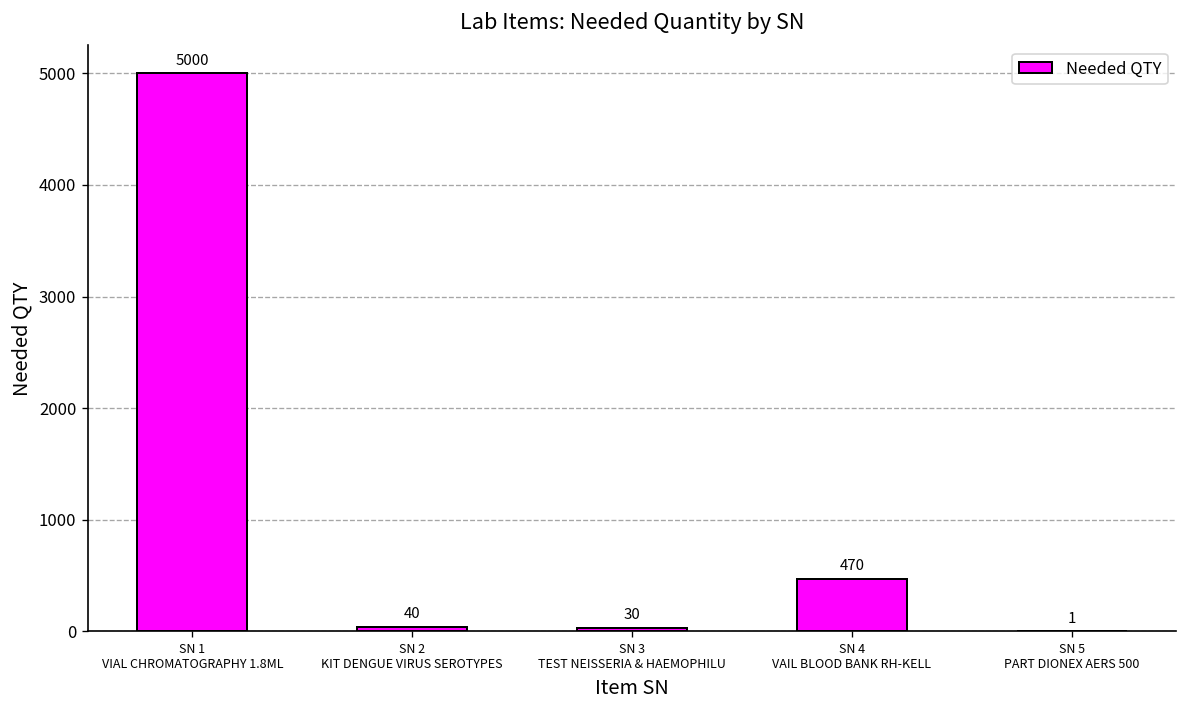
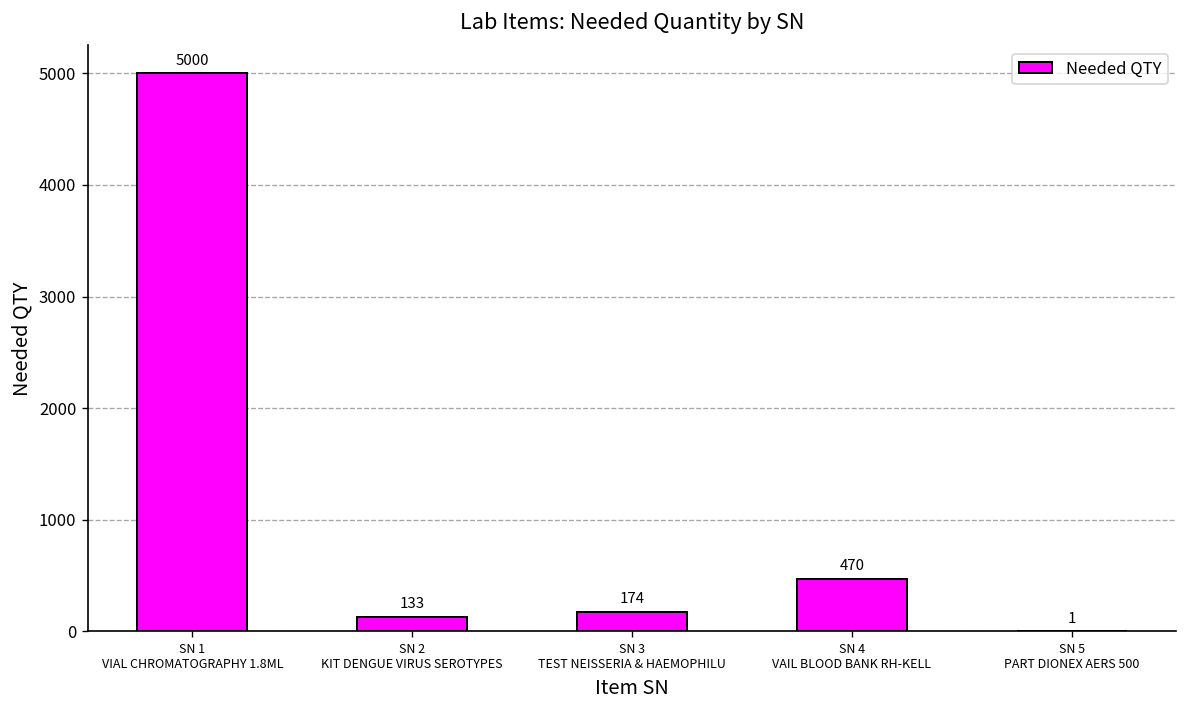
  {
    "SN 1 VIAL CHROMATOGRAPHY 1.8ML": 5000,
-   "SN 2 KIT DENGUE VIRUS SEROTYPES": 40,
-   "SN 3 TEST NEISSERIA & HAEMOPHILU": 30,
+   "SN 2 KIT DENGUE VIRUS SEROTYPES": 133,
+   "SN 3 TEST NEISSERIA & HAEMOPHILU": 174,
    "SN 4 VAIL BLOOD BANK RH-KELL": 470,
    "SN 5 PART DIONEX AERS 500": 1
  }
